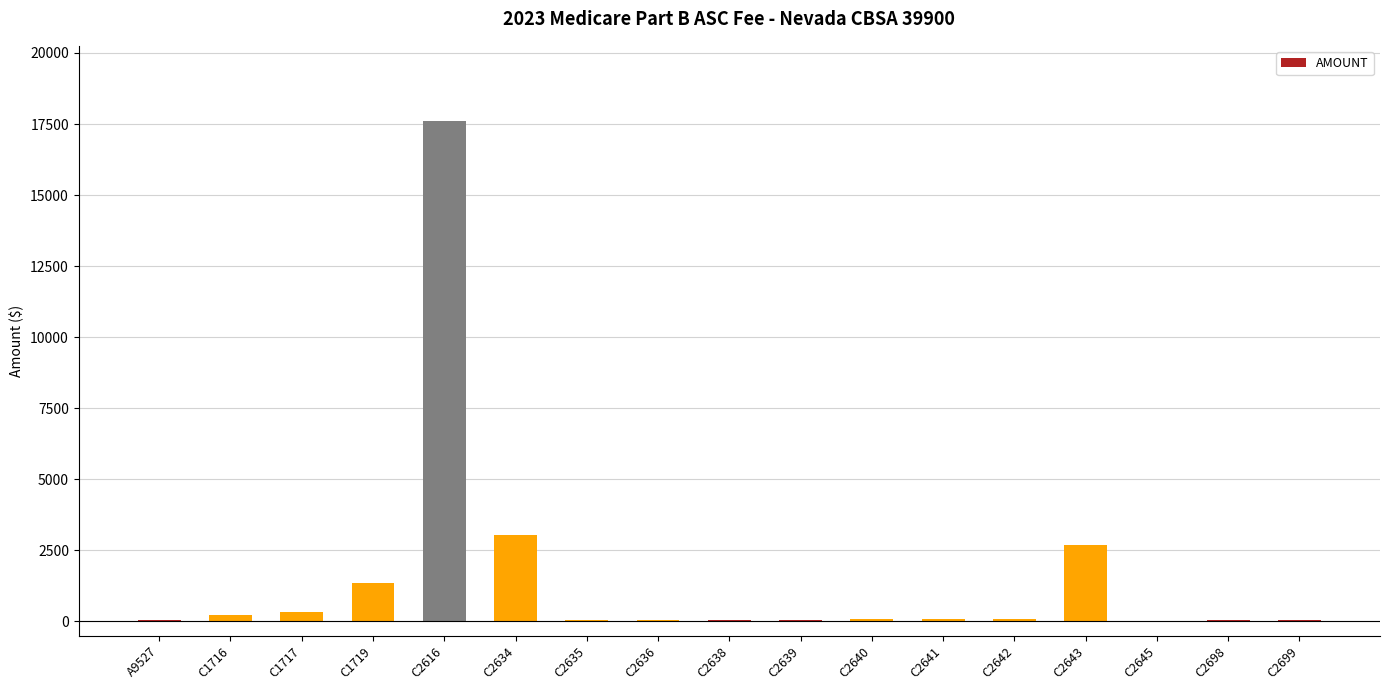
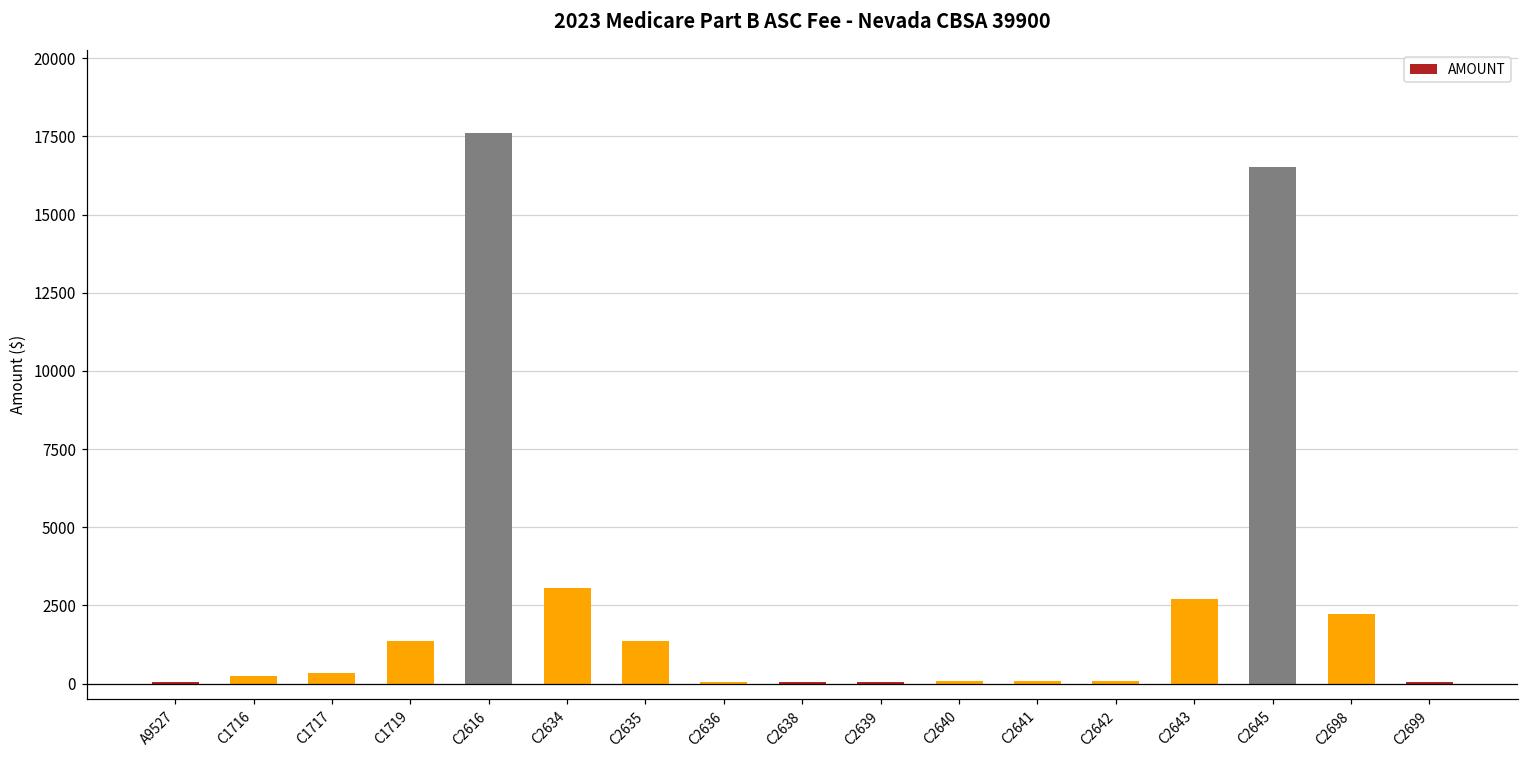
  {
    "C1716": 200,
    "C1717": 300,
    "C1719": 1300,
    "C2616": 17600,
    "C2634": 3000,
-   "C2635": 100,
+   "C2635": 1400,
    "C2640": 100,
    "C2642": 100,
    "C2643": 2700,
-   "C2645": 0,
-   "C2698": 0
+   "C2645": 16500,
+   "C2698": 2200
  }
